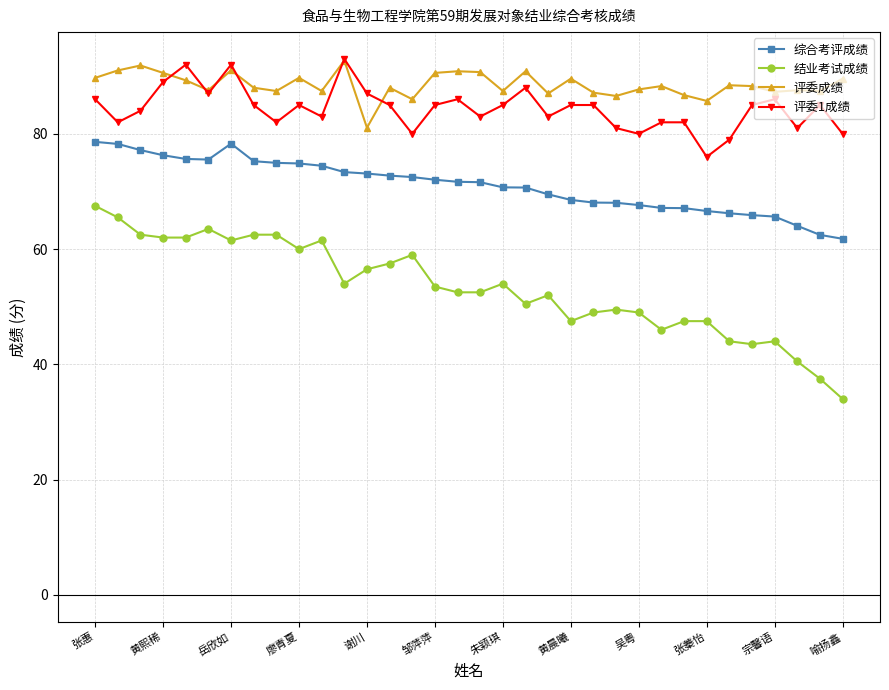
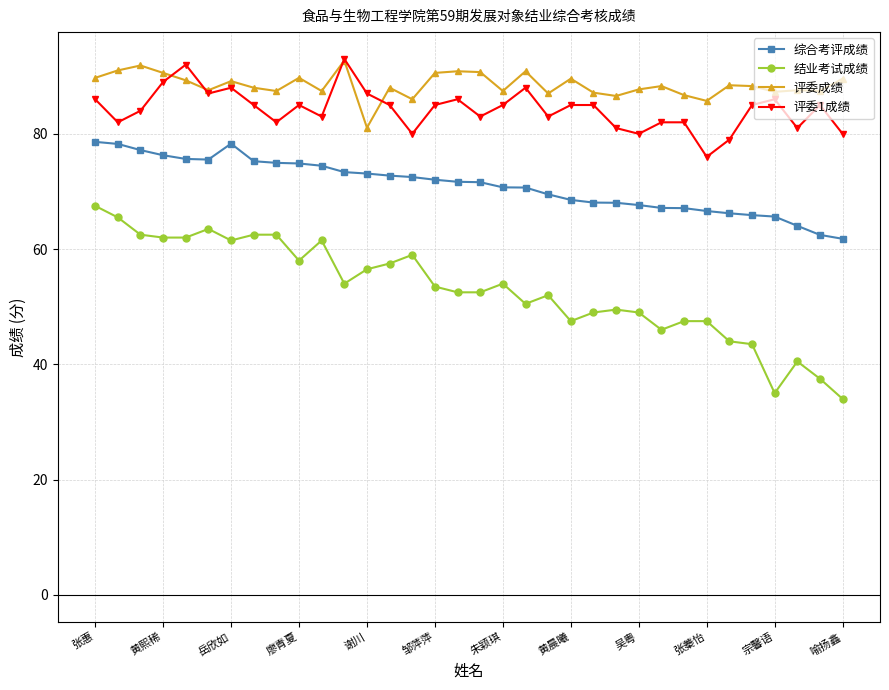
  {
    "综合考评成绩": {
      "张惠": 79,
      "黄熙稀": 76,
      "岳欣如": 78,
      "廖青夏": 75,
      "谢川": 73,
      "邹萍萍": 72,
      "朱颖琪": 71,
      "黄晨曦": 69,
      "吴粤": 68,
      "张蓁怡": 67,
      "宗馨语": 66,
      "喻扬鑫": 62
    },
    "结业考试成绩": {
      "张惠": 68,
      "黄熙稀": 62,
      "岳欣如": 62,
-     "廖青夏": 60,
+     "廖青夏": 58,
      "谢川": 57,
      "邹萍萍": 54,
      "朱颖琪": 54,
      "黄晨曦": 48,
      "吴粤": 49,
      "张蓁怡": 48,
-     "宗馨语": 44,
+     "宗馨语": 35,
      "喻扬鑫": 34
    },
    "评委成绩": {
      "张惠": 90,
      "黄熙稀": 91,
-     "岳欣如": 91,
+     "岳欣如": 89,
      "廖青夏": 90,
      "谢川": 81,
      "邹萍萍": 91,
      "朱颖琪": 87,
      "黄晨曦": 90,
      "吴粤": 88,
      "张蓁怡": 86
    },
    "评委1成绩": {
      "张惠": 86,
      "黄熙稀": 89,
-     "岳欣如": 92,
+     "岳欣如": 88,
      "廖青夏": 85,
      "谢川": 87,
      "邹萍萍": 85,
      "朱颖琪": 85,
      "黄晨曦": 85,
      "吴粤": 80,
      "张蓁怡": 76,
      "喻扬鑫": 80
    }
  }
